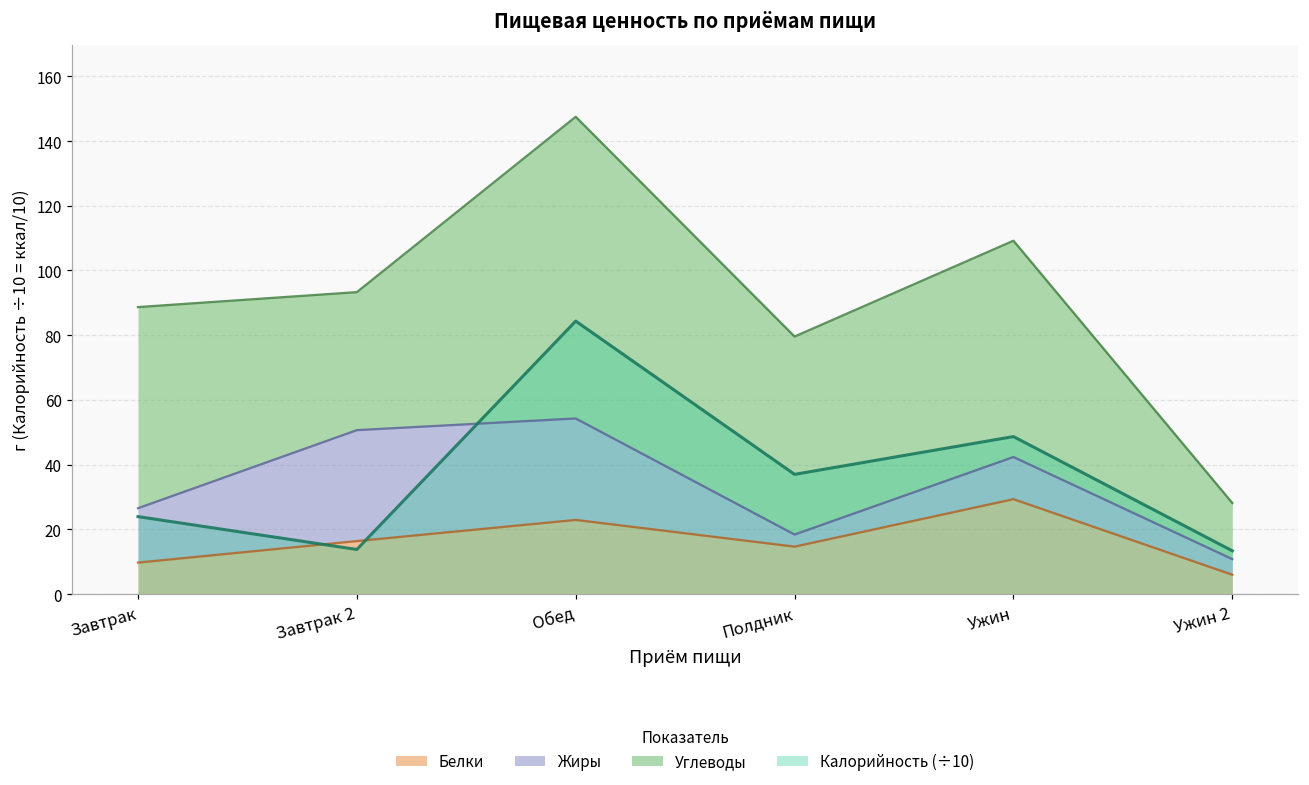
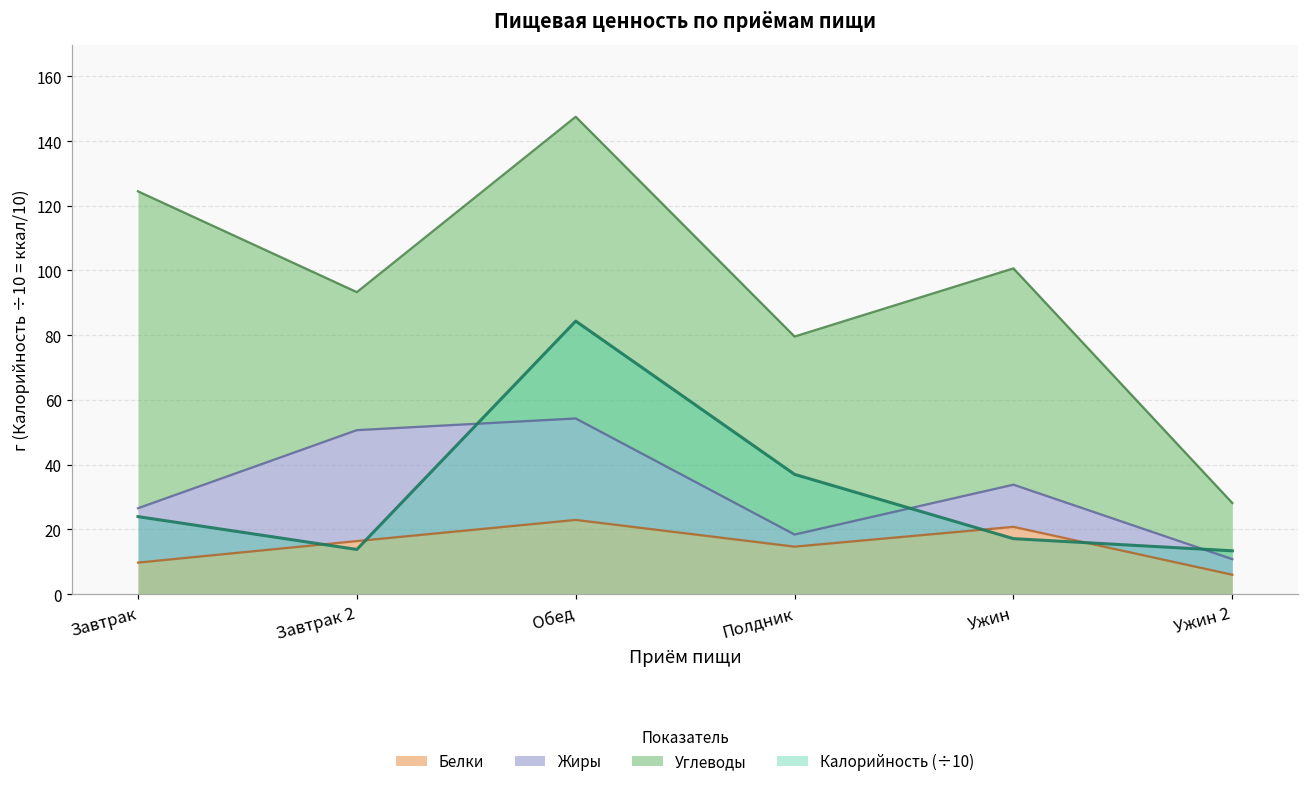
  {
    "Белки": {
      "Завтрак": 10,
      "Завтрак 2": 16,
      "Обед": 23,
      "Полдник": 15,
-     "Ужин": 29,
+     "Ужин": 21,
      "Ужин 2": 6
    },
    "Жиры": {
      "Завтрак": 17,
      "Завтрак 2": 34,
      "Обед": 31,
      "Полдник": 4,
      "Ужин": 13,
      "Ужин 2": 5
    },
    "Углеводы": {
-     "Завтрак": 62,
+     "Завтрак": 98,
      "Завтрак 2": 43,
      "Обед": 93,
      "Полдник": 61,
      "Ужин": 67,
      "Ужин 2": 17
    },
    "Калорийность (÷10)": {
      "Завтрак": 24,
      "Завтрак 2": 14,
      "Обед": 84,
      "Полдник": 37,
-     "Ужин": 49,
+     "Ужин": 17,
      "Ужин 2": 13
    }
  }
